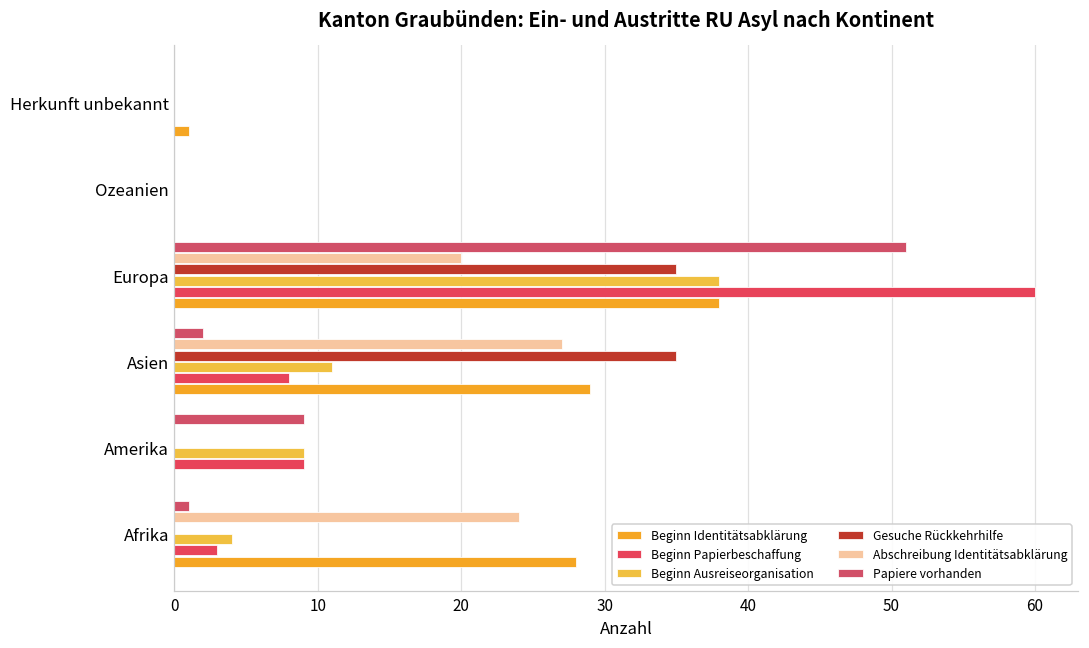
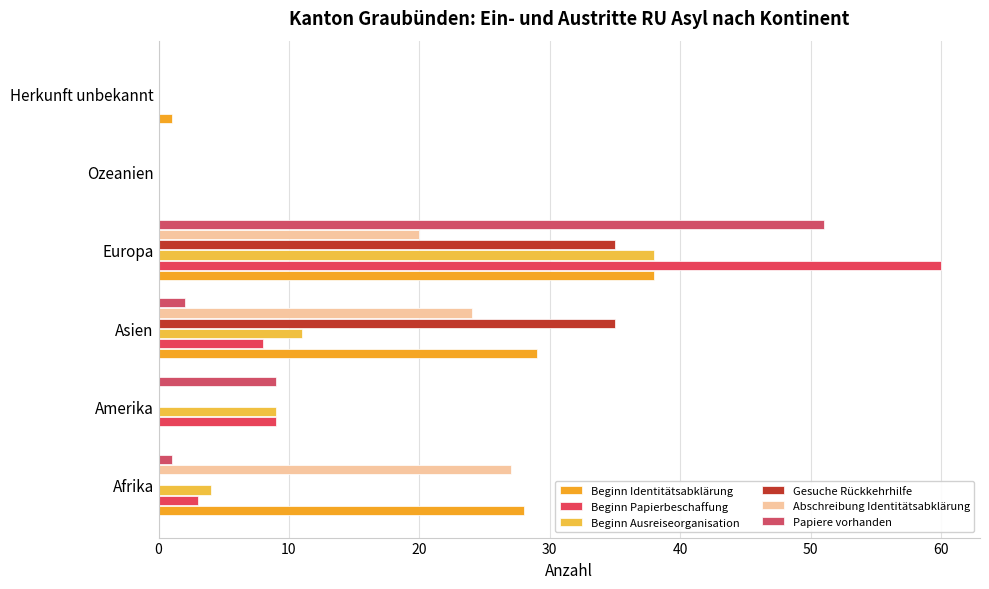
  {
    "Gesuche Rückkehrhilfe": {
      "Herkunft unbekannt": 0,
      "Ozeanien": 0,
      "Europa": 35,
      "Asien": 35,
      "Amerika": 0,
      "Afrika": 0
    },
    "Abschreibung Identitätsabklärung": {
      "Herkunft unbekannt": 0,
      "Ozeanien": 0,
      "Europa": 20,
-     "Asien": 27,
+     "Asien": 24,
      "Amerika": 0,
-     "Afrika": 24
+     "Afrika": 27
    }
  }
